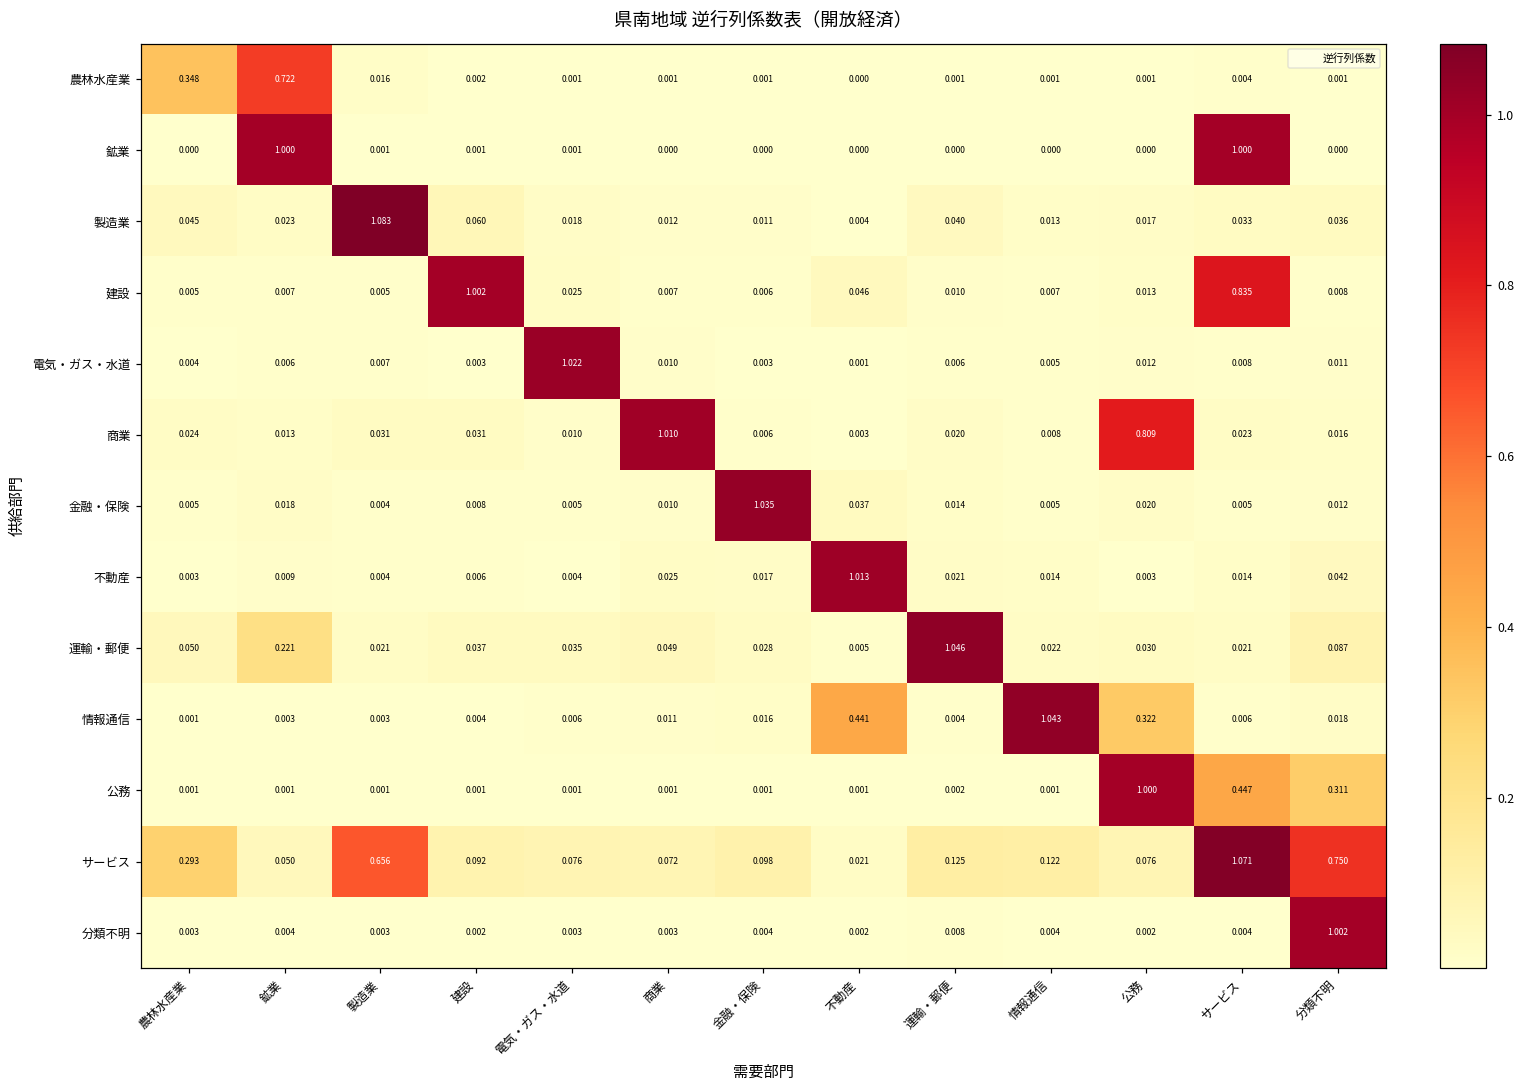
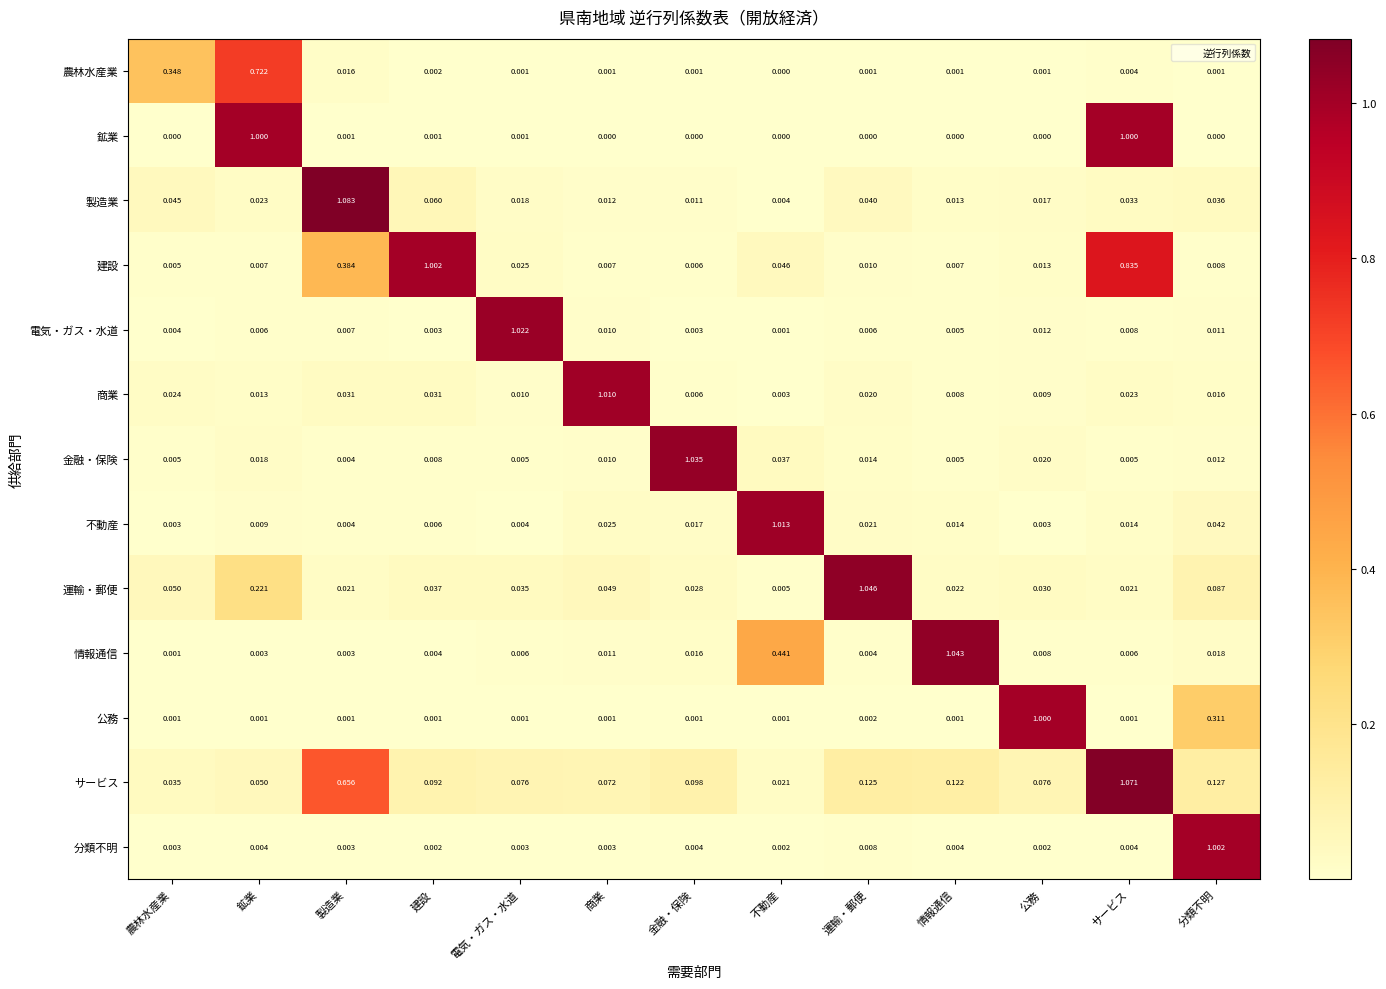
  {
    "農林水産業": {
      "農林水産業": 0.348,
      "鉱業": 0.722,
      "製造業": 0.016,
      "建設": 0.002,
      "電気・ガス・水道": 0.001,
      "商業": 0.001,
      "金融・保険": 0.001,
      "不動産": 0.000,
      "運輸・郵便": 0.001,
      "情報通信": 0.001,
      "公務": 0.001,
      "サービス": 0.004,
      "分類不明": 0.001
    },
    "鉱業": {
      "農林水産業": 0.000,
      "鉱業": 1.000,
      "製造業": 0.001,
      "建設": 0.001,
      "電気・ガス・水道": 0.001,
      "商業": 0.000,
      "金融・保険": 0.000,
      "不動産": 0.000,
      "運輸・郵便": 0.000,
      "情報通信": 0.000,
      "公務": 0.000,
      "サービス": 1.000,
      "分類不明": 0.000
    },
    "製造業": {
      "農林水産業": 0.045,
      "鉱業": 0.023,
      "製造業": 1.083,
      "建設": 0.060,
      "電気・ガス・水道": 0.018,
      "商業": 0.012,
      "金融・保険": 0.011,
      "不動産": 0.004,
      "運輸・郵便": 0.040,
      "情報通信": 0.013,
      "公務": 0.017,
      "サービス": 0.033,
      "分類不明": 0.036
    },
    "建設": {
      "農林水産業": 0.005,
      "鉱業": 0.007,
-     "製造業": 0.005,
+     "製造業": 0.384,
      "建設": 1.002,
      "電気・ガス・水道": 0.025,
      "商業": 0.007,
      "金融・保険": 0.006,
      "不動産": 0.046,
      "運輸・郵便": 0.010,
      "情報通信": 0.007,
      "公務": 0.013,
      "サービス": 0.835,
      "分類不明": 0.008
    },
    "電気・ガス・水道": {
      "農林水産業": 0.004,
      "鉱業": 0.006,
      "製造業": 0.007,
      "建設": 0.003,
      "電気・ガス・水道": 1.022,
      "商業": 0.010,
      "金融・保険": 0.003,
      "不動産": 0.001,
      "運輸・郵便": 0.006,
      "情報通信": 0.005,
      "公務": 0.012,
      "サービス": 0.008,
      "分類不明": 0.011
    },
    "商業": {
      "農林水産業": 0.024,
      "鉱業": 0.013,
      "製造業": 0.031,
      "建設": 0.031,
      "電気・ガス・水道": 0.010,
      "商業": 1.010,
      "金融・保険": 0.006,
      "不動産": 0.003,
      "運輸・郵便": 0.020,
      "情報通信": 0.008,
-     "公務": 0.809,
+     "公務": 0.009,
      "サービス": 0.023,
      "分類不明": 0.016
    },
    "金融・保険": {
      "農林水産業": 0.005,
      "鉱業": 0.018,
      "製造業": 0.004,
      "建設": 0.008,
      "電気・ガス・水道": 0.005,
      "商業": 0.010,
      "金融・保険": 1.035,
      "不動産": 0.037,
      "運輸・郵便": 0.014,
      "情報通信": 0.005,
      "公務": 0.020,
      "サービス": 0.005,
      "分類不明": 0.012
    },
    "不動産": {
      "農林水産業": 0.003,
      "鉱業": 0.009,
      "製造業": 0.004,
      "建設": 0.006,
      "電気・ガス・水道": 0.004,
      "商業": 0.025,
      "金融・保険": 0.017,
      "不動産": 1.013,
      "運輸・郵便": 0.021,
      "情報通信": 0.014,
      "公務": 0.003,
      "サービス": 0.014,
      "分類不明": 0.042
    },
    "運輸・郵便": {
      "農林水産業": 0.050,
      "鉱業": 0.221,
      "製造業": 0.021,
      "建設": 0.037,
      "電気・ガス・水道": 0.035,
      "商業": 0.049,
      "金融・保険": 0.028,
      "不動産": 0.005,
      "運輸・郵便": 1.046,
      "情報通信": 0.022,
      "公務": 0.030,
      "サービス": 0.021,
      "分類不明": 0.087
    },
    "情報通信": {
      "農林水産業": 0.001,
      "鉱業": 0.003,
      "製造業": 0.003,
      "建設": 0.004,
      "電気・ガス・水道": 0.006,
      "商業": 0.011,
      "金融・保険": 0.016,
      "不動産": 0.441,
      "運輸・郵便": 0.004,
      "情報通信": 1.043,
-     "公務": 0.322,
+     "公務": 0.008,
      "サービス": 0.006,
      "分類不明": 0.018
    },
    "公務": {
      "農林水産業": 0.001,
      "鉱業": 0.001,
      "製造業": 0.001,
      "建設": 0.001,
      "電気・ガス・水道": 0.001,
      "商業": 0.001,
      "金融・保険": 0.001,
      "不動産": 0.001,
      "運輸・郵便": 0.002,
      "情報通信": 0.001,
      "公務": 1.000,
-     "サービス": 0.447,
+     "サービス": 0.001,
      "分類不明": 0.311
    },
    "サービス": {
-     "農林水産業": 0.293,
+     "農林水産業": 0.035,
      "鉱業": 0.050,
      "製造業": 0.656,
      "建設": 0.092,
      "電気・ガス・水道": 0.076,
      "商業": 0.072,
      "金融・保険": 0.098,
      "不動産": 0.021,
      "運輸・郵便": 0.125,
      "情報通信": 0.122,
      "公務": 0.076,
      "サービス": 1.071,
-     "分類不明": 0.750
+     "分類不明": 0.127
    },
    "分類不明": {
      "農林水産業": 0.003,
      "鉱業": 0.004,
      "製造業": 0.003,
      "建設": 0.002,
      "電気・ガス・水道": 0.003,
      "商業": 0.003,
      "金融・保険": 0.004,
      "不動産": 0.002,
      "運輸・郵便": 0.008,
      "情報通信": 0.004,
      "公務": 0.002,
      "サービス": 0.004,
      "分類不明": 1.002
    }
  }
